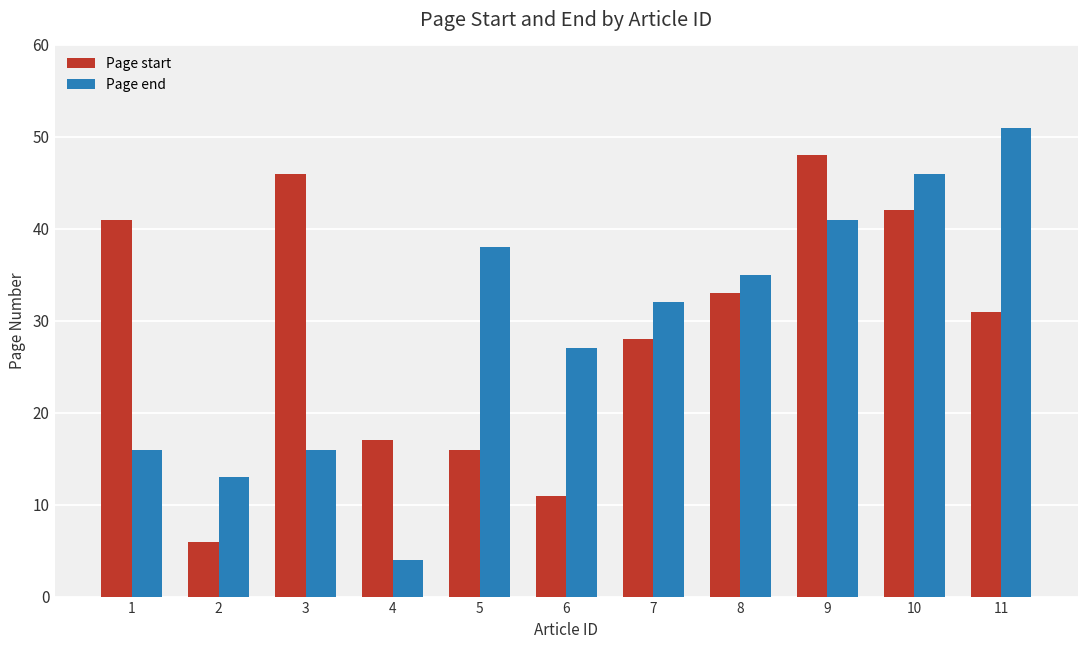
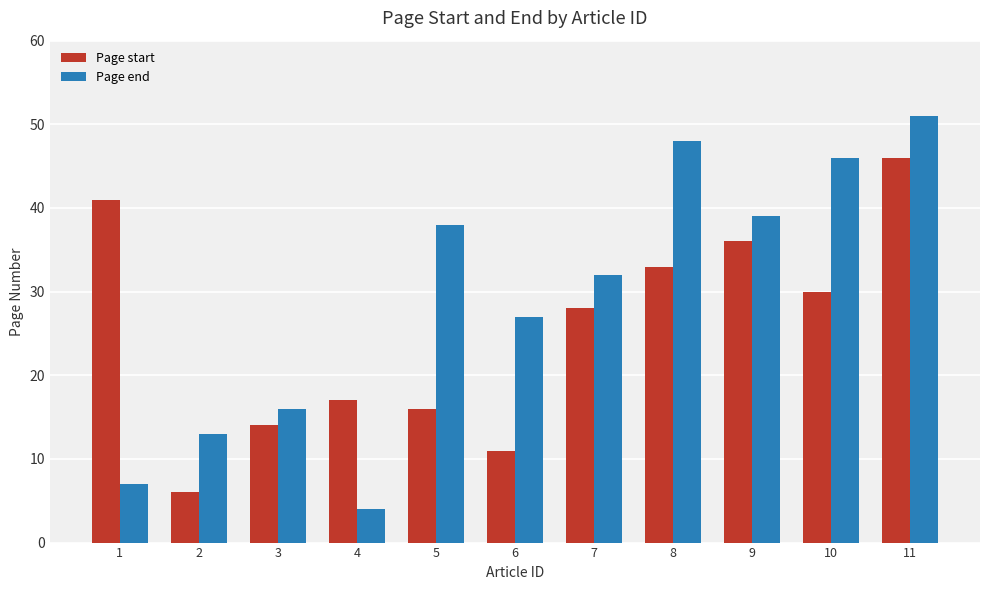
  {
    "Page start": {
      "1": 41,
      "2": 6,
-     "3": 46,
+     "3": 14,
      "4": 17,
      "5": 16,
      "6": 11,
      "7": 28,
      "8": 33,
-     "9": 48,
-     "10": 42,
-     "11": 31
+     "9": 36,
+     "10": 30,
+     "11": 46
    },
    "Page end": {
-     "1": 16,
+     "1": 7,
      "2": 13,
      "3": 16,
      "4": 4,
      "5": 38,
      "6": 27,
      "7": 32,
-     "8": 35,
-     "9": 41,
+     "8": 48,
+     "9": 39,
      "10": 46,
      "11": 51
    }
  }
